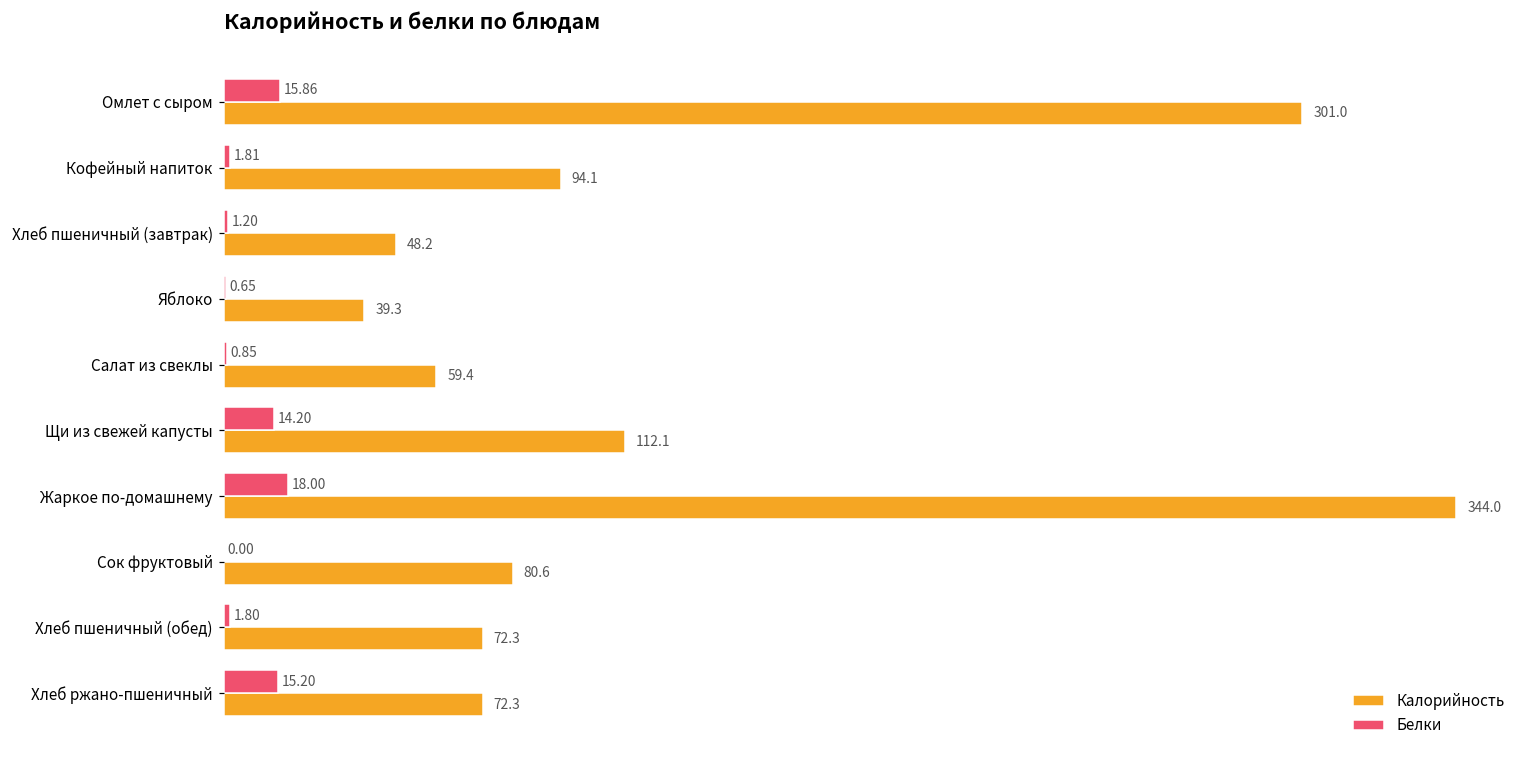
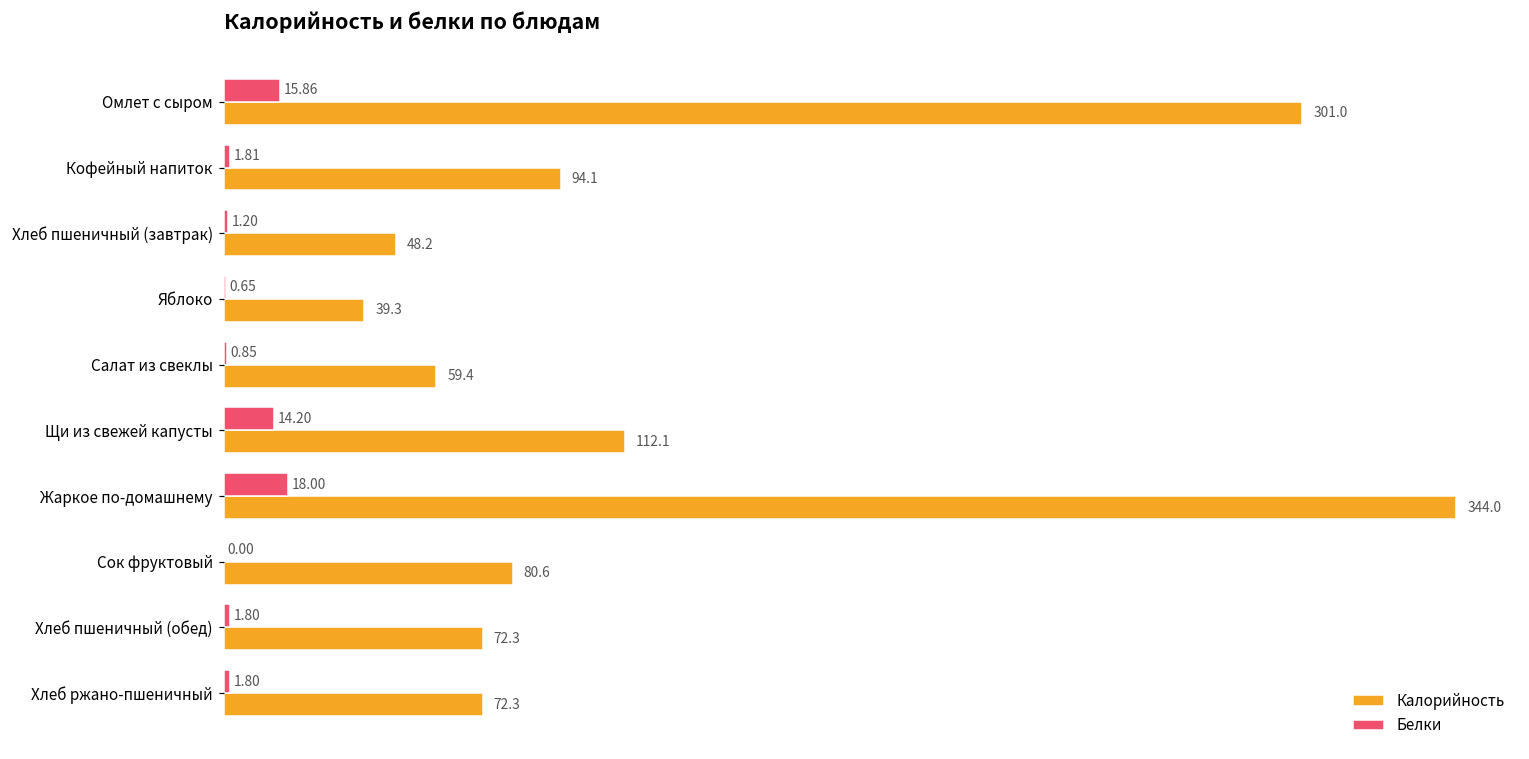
  {
    "Калорийность": {
      "Омлет с сыром": 301.0,
      "Кофейный напиток": 94.1,
      "Хлеб пшеничный (завтрак)": 48.2,
      "Яблоко": 39.3,
      "Салат из свеклы": 59.4,
      "Щи из свежей капусты": 112.1,
      "Жаркое по-домашнему": 344.0,
      "Сок фруктовый": 80.6,
      "Хлеб пшеничный (обед)": 72.3,
      "Хлеб ржано-пшеничный": 72.3
    },
    "Белки": {
      "Омлет с сыром": 15.86,
      "Кофейный напиток": 1.81,
      "Хлеб пшеничный (завтрак)": 1.20,
      "Яблоко": 0.65,
      "Салат из свеклы": 0.85,
      "Щи из свежей капусты": 14.20,
      "Жаркое по-домашнему": 18.00,
      "Сок фруктовый": 0.00,
      "Хлеб пшеничный (обед)": 1.80,
-     "Хлеб ржано-пшеничный": 15.20
+     "Хлеб ржано-пшеничный": 1.80
    }
  }
